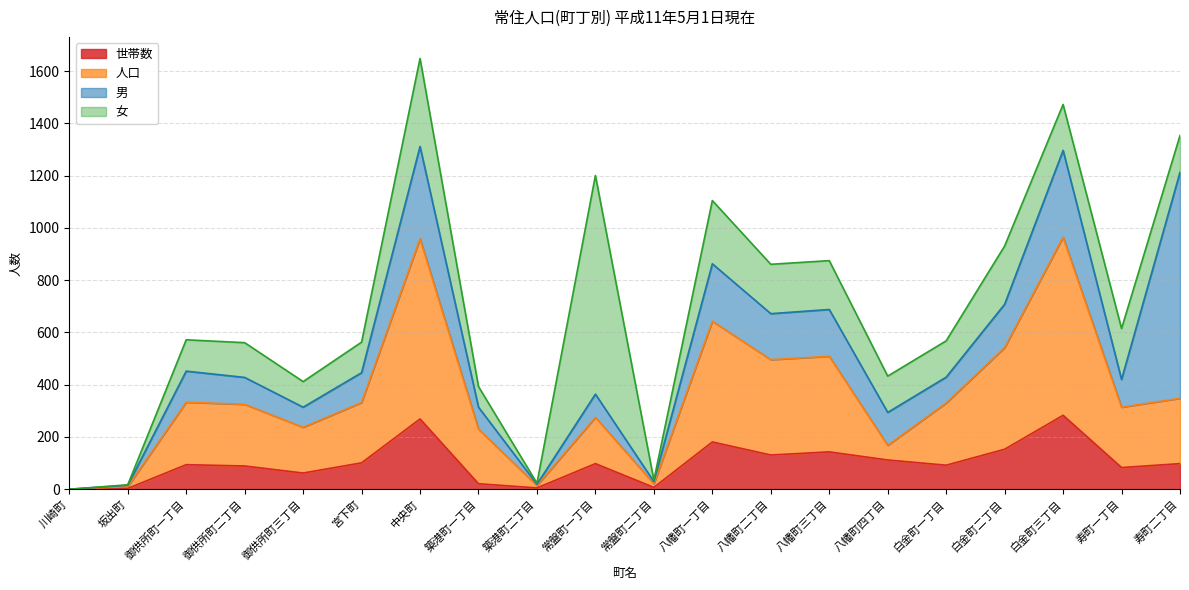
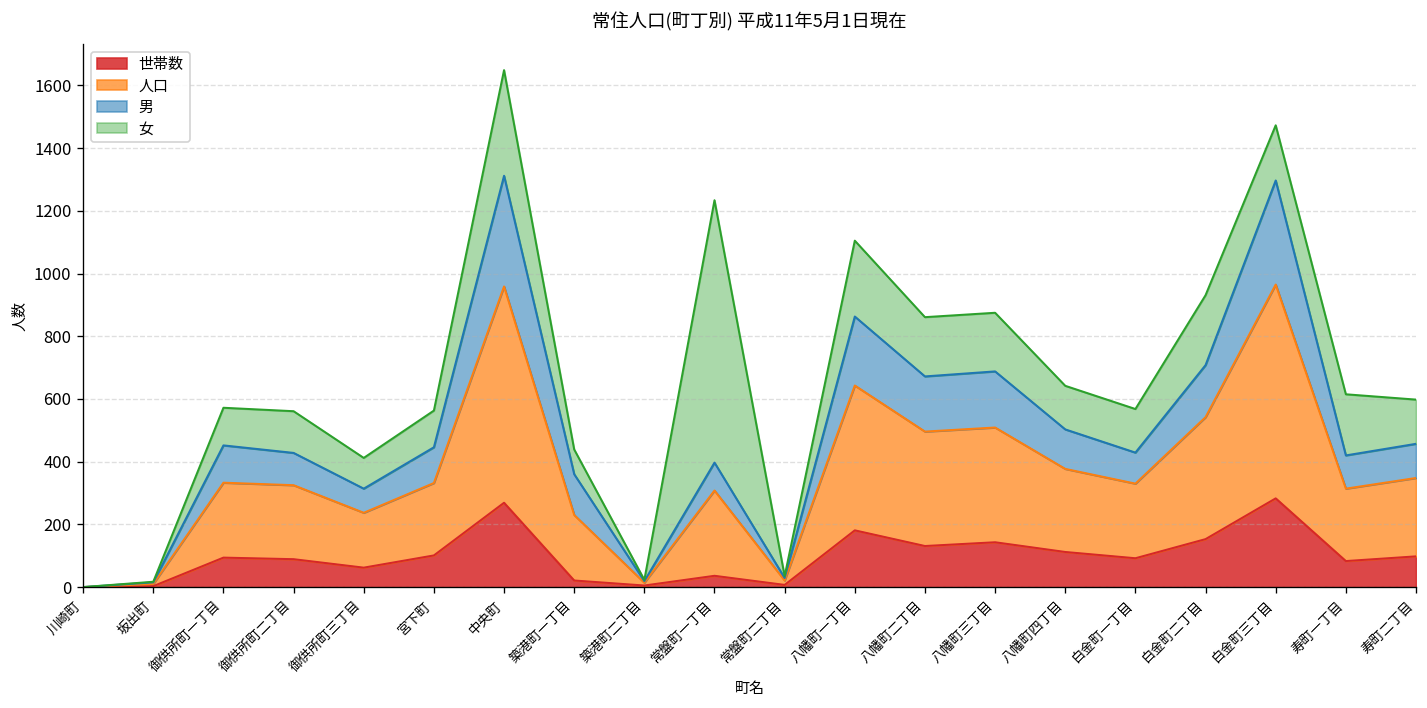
  {
    "世帯数": {
      "御供所町一丁目": 90,
      "御供所町二丁目": 90,
      "御供所町三丁目": 60,
      "宮下町": 100,
      "中央町": 270,
      "築港町一丁目": 20,
-     "常盤町一丁目": 100,
+     "常盤町一丁目": 40,
      "常盤町二丁目": 10,
      "八幡町一丁目": 180,
      "八幡町二丁目": 130,
      "八幡町三丁目": 140,
      "八幡町四丁目": 110,
      "白金町一丁目": 90,
      "白金町二丁目": 150,
      "白金町三丁目": 280,
      "寿町一丁目": 80,
      "寿町二丁目": 100
    },
    "人口": {
      "御供所町一丁目": 240,
      "御供所町二丁目": 240,
      "御供所町三丁目": 180,
      "宮下町": 230,
      "中央町": 690,
      "築港町一丁目": 210,
-     "常盤町一丁目": 180,
+     "常盤町一丁目": 270,
      "八幡町一丁目": 460,
      "八幡町二丁目": 370,
      "八幡町三丁目": 370,
-     "八幡町四丁目": 60,
+     "八幡町四丁目": 270,
      "白金町一丁目": 240,
      "白金町二丁目": 390,
      "白金町三丁目": 680,
      "寿町一丁目": 230,
      "寿町二丁目": 250
    },
    "男": {
      "御供所町一丁目": 120,
      "御供所町二丁目": 100,
      "御供所町三丁目": 80,
      "宮下町": 110,
      "中央町": 350,
-     "築港町一丁目": 80,
+     "築港町一丁目": 130,
      "常盤町一丁目": 90,
      "八幡町一丁目": 220,
      "八幡町二丁目": 180,
      "八幡町三丁目": 180,
      "八幡町四丁目": 130,
      "白金町一丁目": 100,
      "白金町二丁目": 170,
      "白金町三丁目": 330,
      "寿町一丁目": 110,
-     "寿町二丁目": 870
+     "寿町二丁目": 110
    },
    "女": {
      "御供所町一丁目": 120,
      "御供所町二丁目": 130,
      "御供所町三丁目": 100,
      "宮下町": 120,
      "中央町": 340,
      "築港町一丁目": 80,
      "常盤町一丁目": 840,
      "八幡町一丁目": 240,
      "八幡町二丁目": 190,
      "八幡町三丁目": 190,
      "八幡町四丁目": 140,
      "白金町一丁目": 140,
      "白金町二丁目": 220,
      "白金町三丁目": 180,
      "寿町一丁目": 200,
      "寿町二丁目": 140
    }
  }
